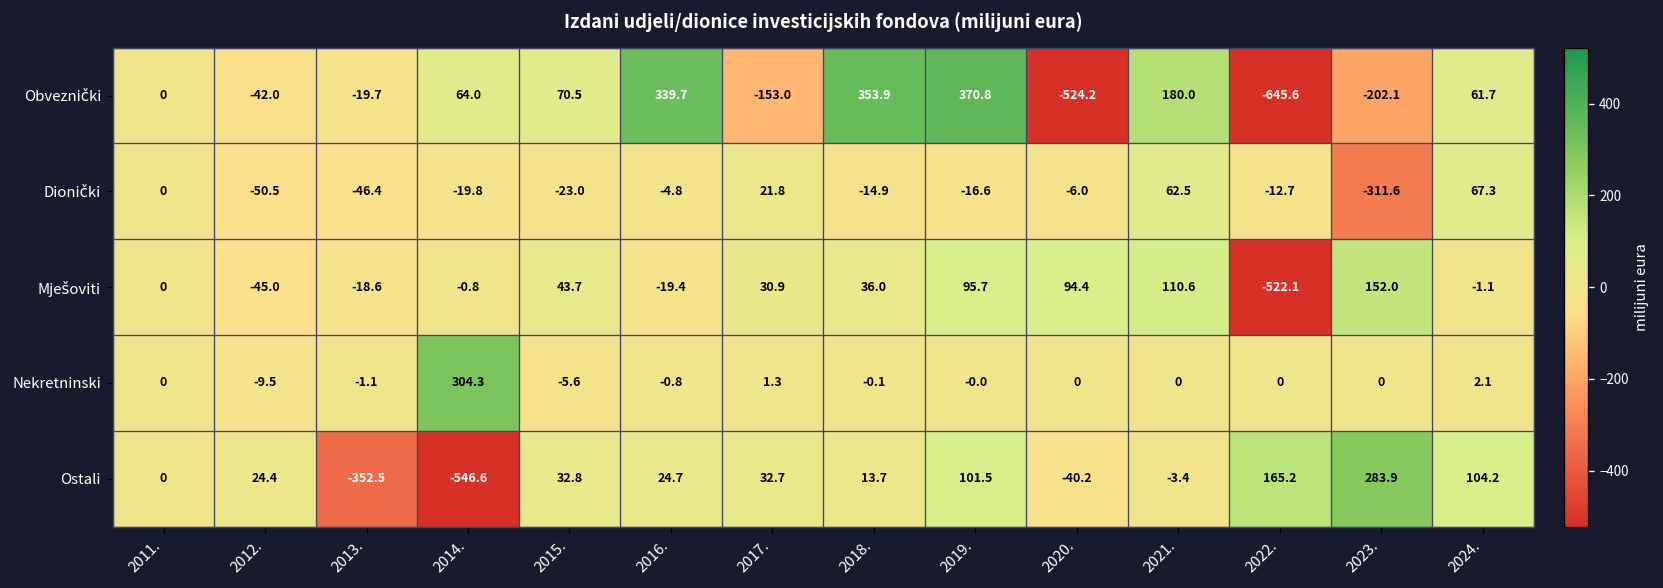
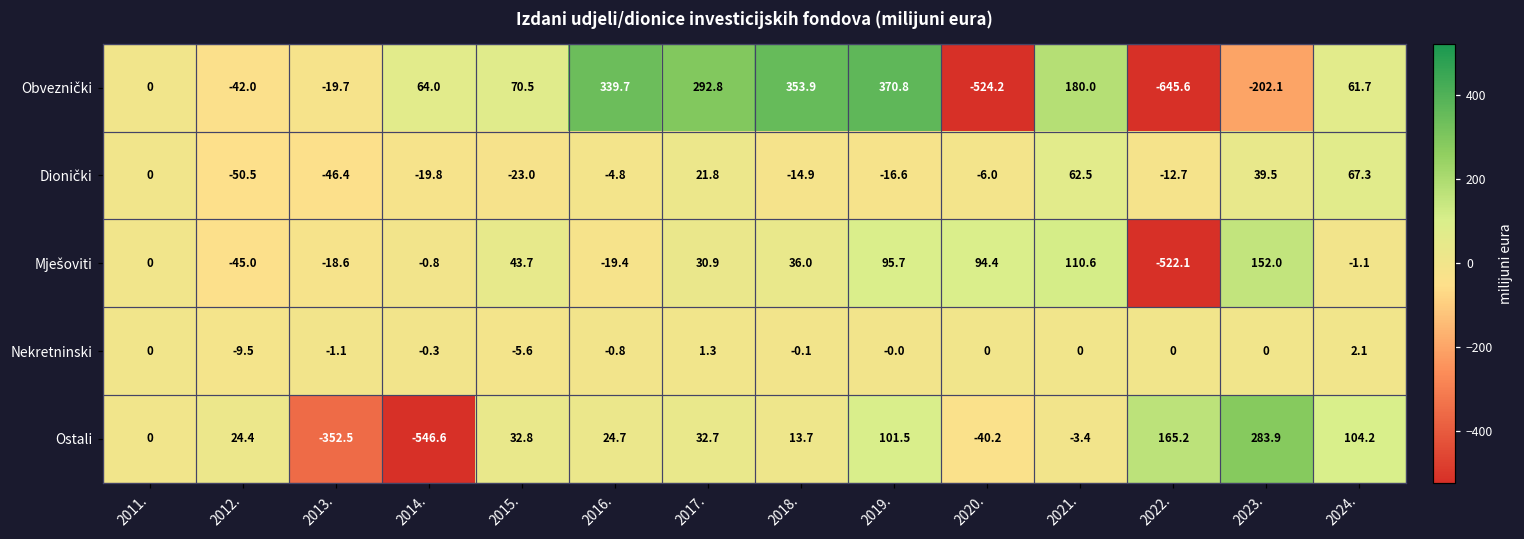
  {
    "Obveznički": {
      "2011.": 0,
      "2012.": -42.0,
      "2013.": -19.7,
      "2014.": 64.0,
      "2015.": 70.5,
      "2016.": 339.7,
-     "2017.": -153.0,
+     "2017.": 292.8,
      "2018.": 353.9,
      "2019.": 370.8,
      "2020.": -524.2,
      "2021.": 180.0,
      "2022.": -645.6,
      "2023.": -202.1,
      "2024.": 61.7
    },
    "Dionički": {
      "2011.": 0,
      "2012.": -50.5,
      "2013.": -46.4,
      "2014.": -19.8,
      "2015.": -23.0,
      "2016.": -4.8,
      "2017.": 21.8,
      "2018.": -14.9,
      "2019.": -16.6,
      "2020.": -6.0,
      "2021.": 62.5,
      "2022.": -12.7,
-     "2023.": -311.6,
+     "2023.": 39.5,
      "2024.": 67.3
    },
    "Mješoviti": {
      "2011.": 0,
      "2012.": -45.0,
      "2013.": -18.6,
      "2014.": -0.8,
      "2015.": 43.7,
      "2016.": -19.4,
      "2017.": 30.9,
      "2018.": 36.0,
      "2019.": 95.7,
      "2020.": 94.4,
      "2021.": 110.6,
      "2022.": -522.1,
      "2023.": 152.0,
      "2024.": -1.1
    },
    "Nekretninski": {
      "2011.": 0,
      "2012.": -9.5,
      "2013.": -1.1,
-     "2014.": 304.3,
+     "2014.": -0.3,
      "2015.": -5.6,
      "2016.": -0.8,
      "2017.": 1.3,
      "2018.": -0.1,
      "2019.": -0.0,
      "2020.": 0,
      "2021.": 0,
      "2022.": 0,
      "2023.": 0,
      "2024.": 2.1
    },
    "Ostali": {
      "2011.": 0,
      "2012.": 24.4,
      "2013.": -352.5,
      "2014.": -546.6,
      "2015.": 32.8,
      "2016.": 24.7,
      "2017.": 32.7,
      "2018.": 13.7,
      "2019.": 101.5,
      "2020.": -40.2,
      "2021.": -3.4,
      "2022.": 165.2,
      "2023.": 283.9,
      "2024.": 104.2
    }
  }
